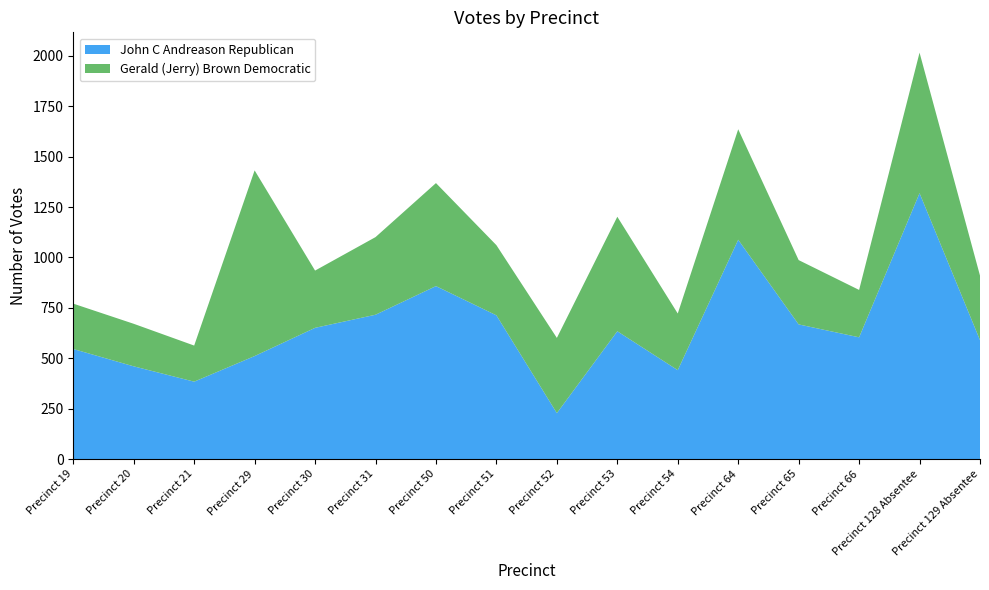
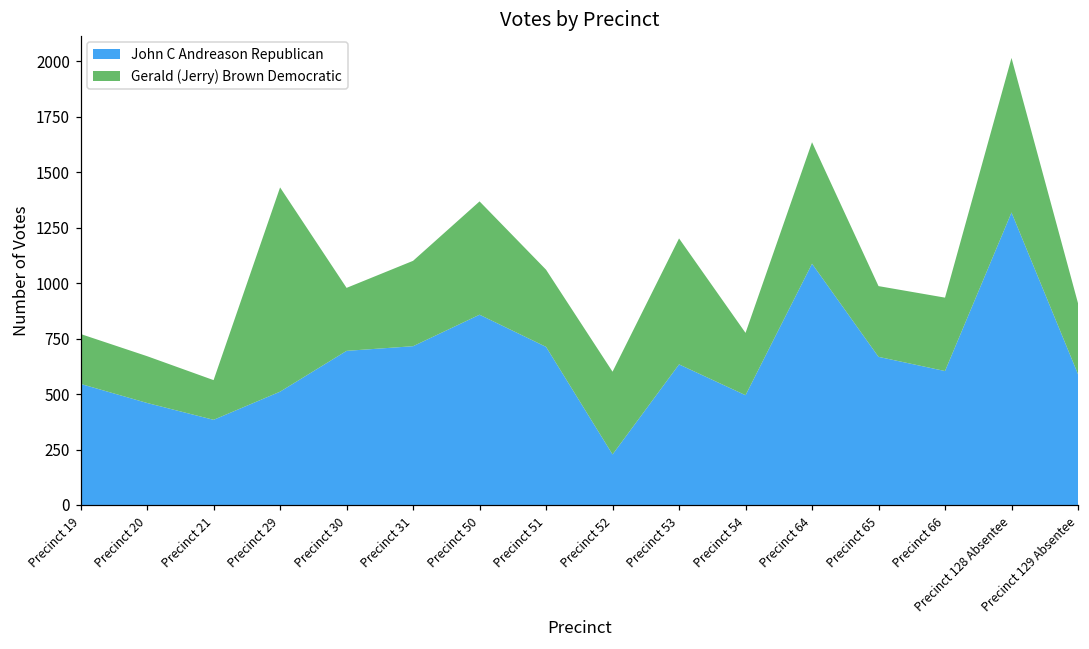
  {
    "John C Andreason Republican": {
      "Precinct 19": 550,
      "Precinct 20": 460,
      "Precinct 21": 380,
      "Precinct 29": 510,
-     "Precinct 30": 650,
+     "Precinct 30": 700,
      "Precinct 31": 720,
      "Precinct 50": 860,
      "Precinct 51": 710,
      "Precinct 52": 230,
      "Precinct 53": 630,
-     "Precinct 54": 440,
+     "Precinct 54": 500,
      "Precinct 64": 1090,
      "Precinct 65": 670,
      "Precinct 66": 600,
      "Precinct 128 Absentee": 1320,
      "Precinct 129 Absentee": 590
    },
    "Gerald (Jerry) Brown Democratic": {
      "Precinct 19": 230,
      "Precinct 20": 210,
      "Precinct 21": 180,
      "Precinct 29": 920,
      "Precinct 30": 280,
      "Precinct 31": 390,
      "Precinct 50": 510,
      "Precinct 51": 350,
      "Precinct 52": 370,
      "Precinct 53": 570,
      "Precinct 54": 280,
      "Precinct 64": 550,
      "Precinct 65": 320,
-     "Precinct 66": 240,
+     "Precinct 66": 330,
      "Precinct 128 Absentee": 700,
      "Precinct 129 Absentee": 320
    }
  }
